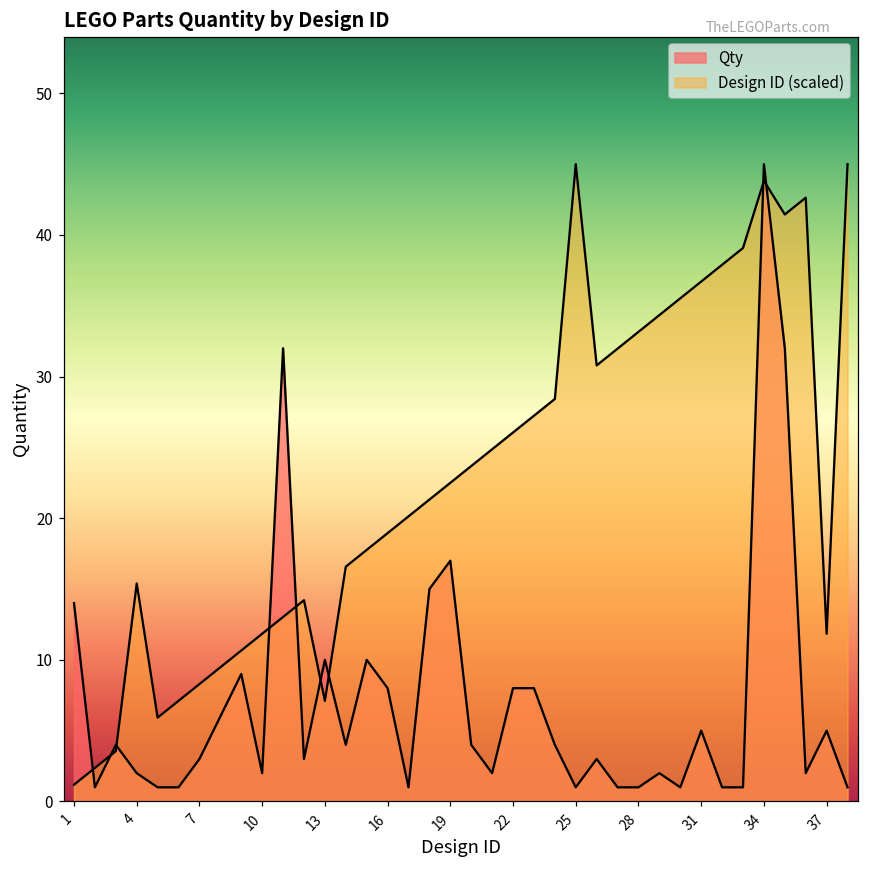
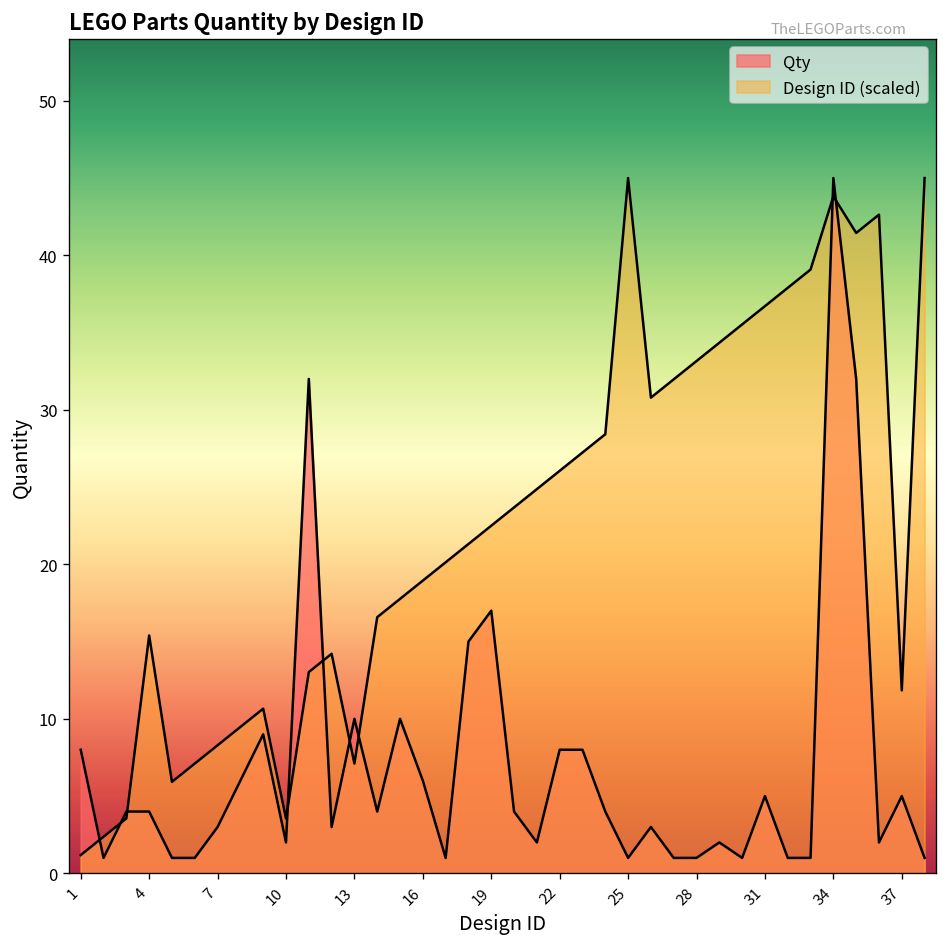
  {
    "Qty": {
-     "1": 14,
-     "4": 2,
+     "1": 8,
+     "4": 4,
      "7": 3,
      "10": 2,
      "13": 10,
-     "16": 8,
+     "16": 6,
      "19": 17,
      "22": 8,
      "25": 1,
      "28": 1,
      "31": 5,
      "34": 45,
      "37": 5
    },
    "Design ID (scaled)": {
      "1": 1.2,
      "4": 15.4,
      "7": 8.3,
-     "10": 11.8,
+     "10": 3.6,
      "13": 7.1,
      "16": 18.9,
      "19": 22.5,
      "22": 26.1,
      "25": 45.0,
      "28": 33.2,
      "31": 36.7,
      "34": 43.8,
      "37": 11.8
    }
  }
